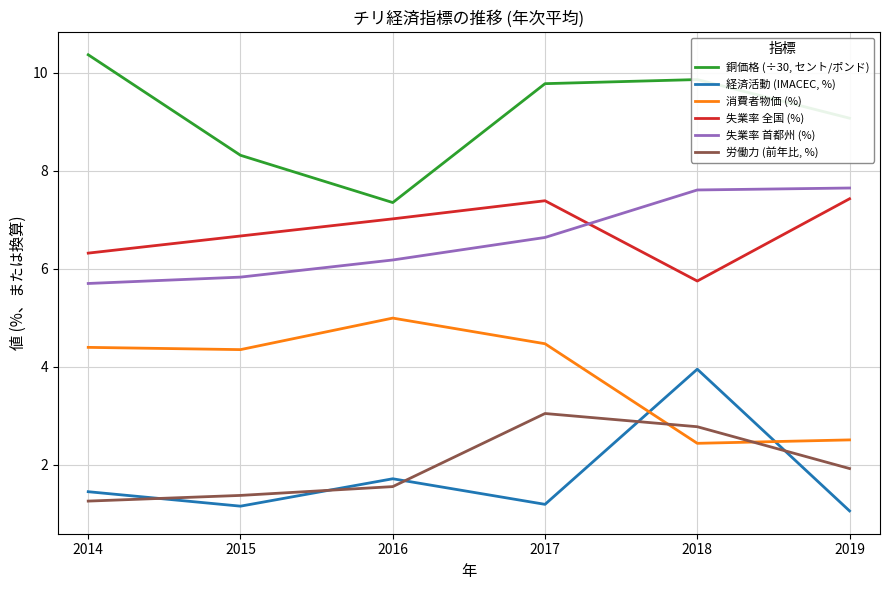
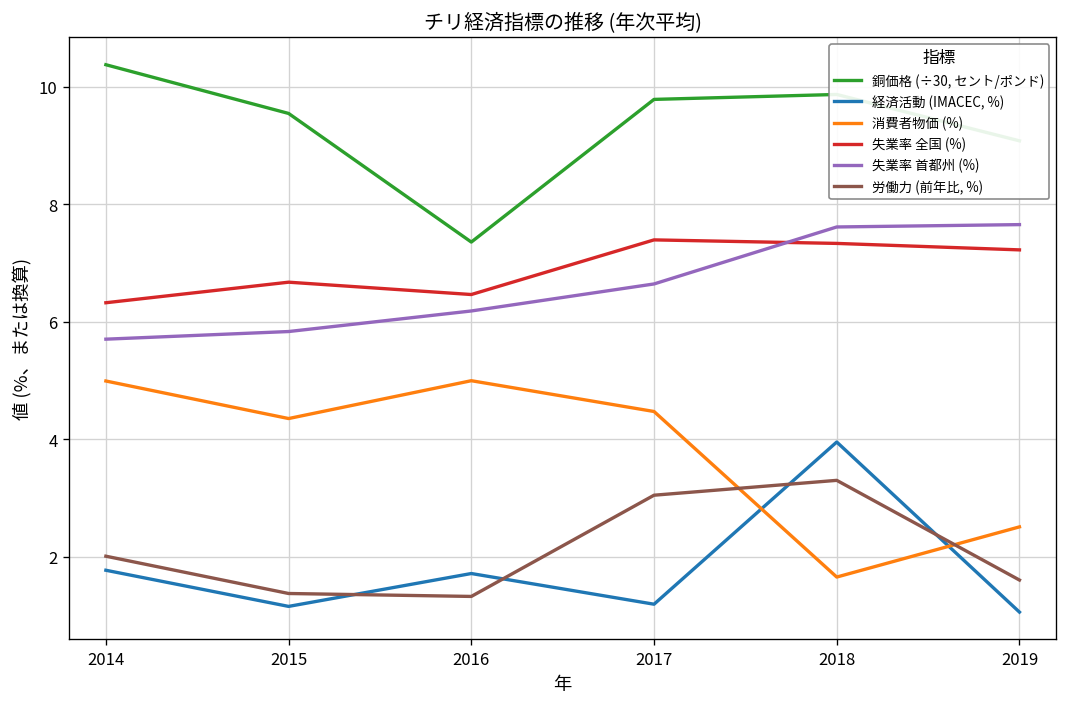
  {
    "銅価格 (÷30, セント/ポンド)": {
      "2014": 10.4,
-     "2015": 8.3,
+     "2015": 9.5,
      "2016": 7.4,
      "2017": 9.8
    },
    "経済活動 (IMACEC, %)": {
-     "2014": 1.4,
+     "2014": 1.8,
      "2015": 1.2,
      "2016": 1.7,
      "2017": 1.2,
      "2018": 3.9,
      "2019": 1.1
    },
    "消費者物価 (%)": {
-     "2014": 4.4,
+     "2014": 5.0,
      "2015": 4.3,
      "2016": 5.0,
      "2017": 4.5,
-     "2018": 2.4,
+     "2018": 1.7,
      "2019": 2.5
    },
    "失業率 全国 (%)": {
      "2014": 6.3,
      "2015": 6.7,
-     "2016": 7.0,
+     "2016": 6.5,
      "2017": 7.4,
-     "2018": 5.8,
-     "2019": 7.4
+     "2018": 7.3,
+     "2019": 7.2
    },
    "失業率 首都州 (%)": {
      "2014": 5.7,
      "2015": 5.8,
      "2016": 6.2,
      "2017": 6.6,
      "2018": 7.6,
      "2019": 7.7
    },
    "労働力 (前年比, %)": {
-     "2014": 1.3,
+     "2014": 2.0,
      "2015": 1.4,
-     "2016": 1.6,
+     "2016": 1.3,
      "2017": 3.0,
-     "2018": 2.8,
-     "2019": 1.9
+     "2018": 3.3,
+     "2019": 1.6
    }
  }
